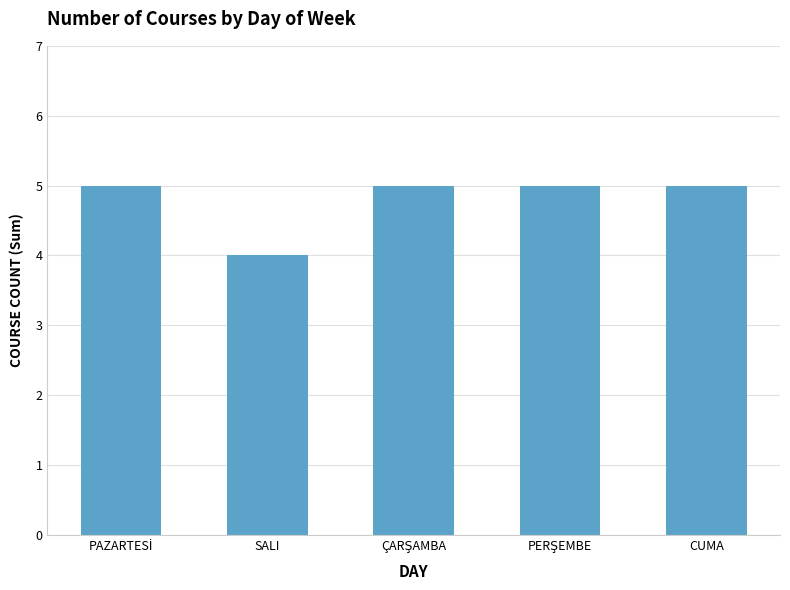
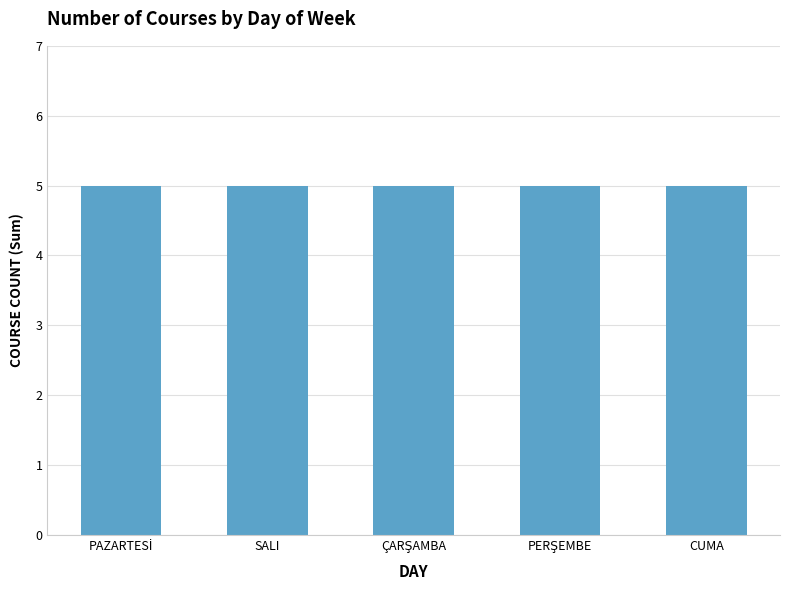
  {
    "PAZARTESİ": 5,
-   "SALI": 4,
+   "SALI": 5,
    "ÇARŞAMBA": 5,
    "PERŞEMBE": 5,
    "CUMA": 5
  }
